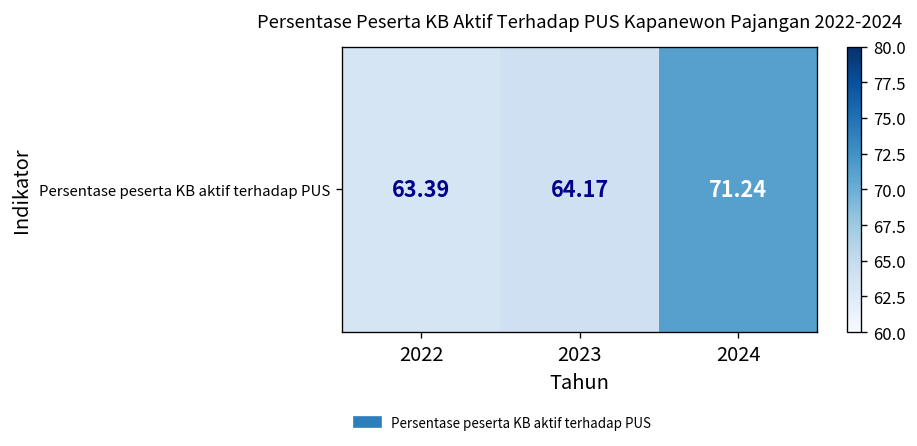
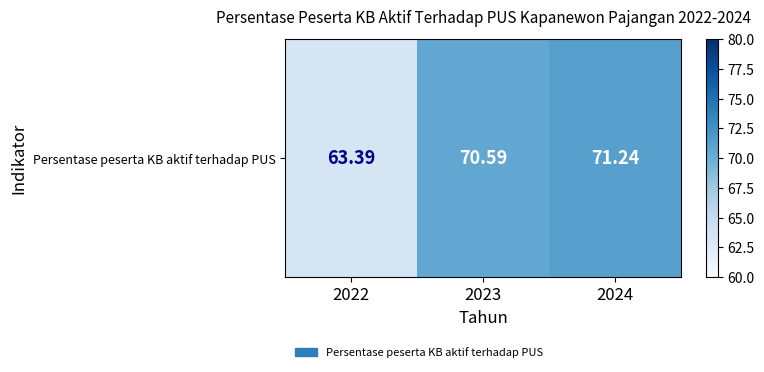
  {
    "Persentase peserta KB aktif terhadap PUS": {
      "2022": 63.39,
-     "2023": 64.17,
+     "2023": 70.59,
      "2024": 71.24
    }
  }
